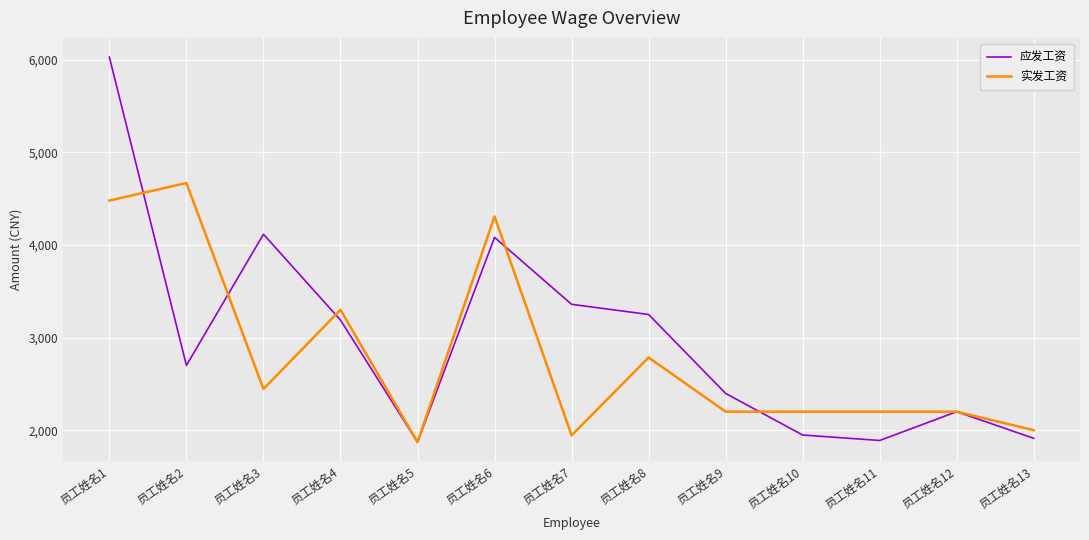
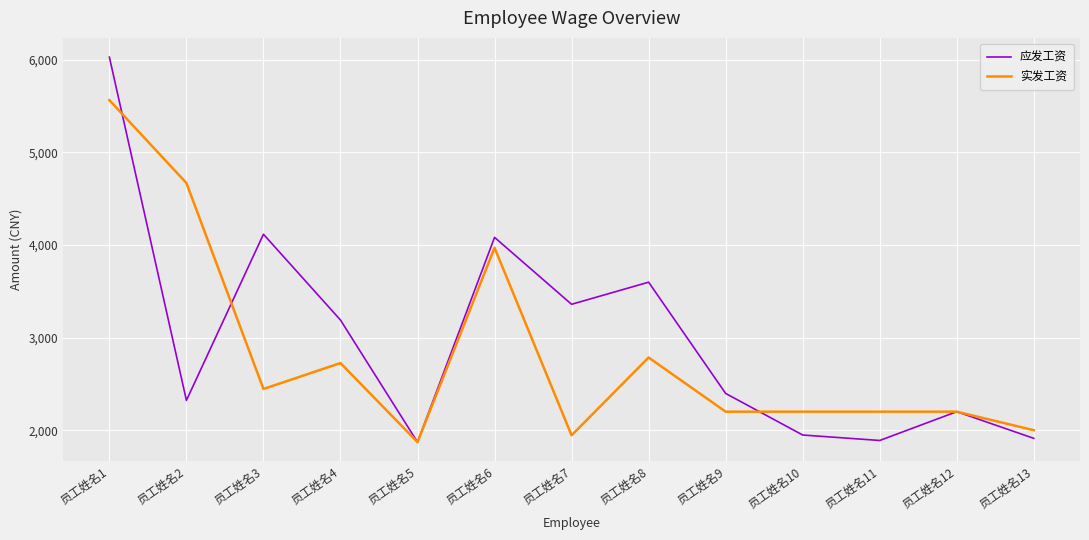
  {
    "应发工资": {
      "员工姓名1": "6,000",
-     "员工姓名2": "2,700",
+     "员工姓名2": "2,300",
      "员工姓名3": "4,100",
      "员工姓名4": "3,200",
      "员工姓名6": "4,100",
      "员工姓名7": "3,400",
-     "员工姓名8": "3,300",
+     "员工姓名8": "3,600",
      "员工姓名9": "2,400",
      "员工姓名10": "1,900",
      "员工姓名11": "1,900",
      "员工姓名13": "1,900"
    },
    "实发工资": {
-     "员工姓名1": "4,500",
+     "员工姓名1": "5,600",
      "员工姓名2": "4,700",
      "员工姓名3": "2,400",
-     "员工姓名4": "3,300",
-     "员工姓名6": "4,300",
+     "员工姓名4": "2,700",
+     "员工姓名6": "4,000",
      "员工姓名7": "1,900",
      "员工姓名8": "2,800",
      "员工姓名9": "2,200",
      "员工姓名10": "2,200",
      "员工姓名11": "2,200",
      "员工姓名13": "2,000"
    }
  }
